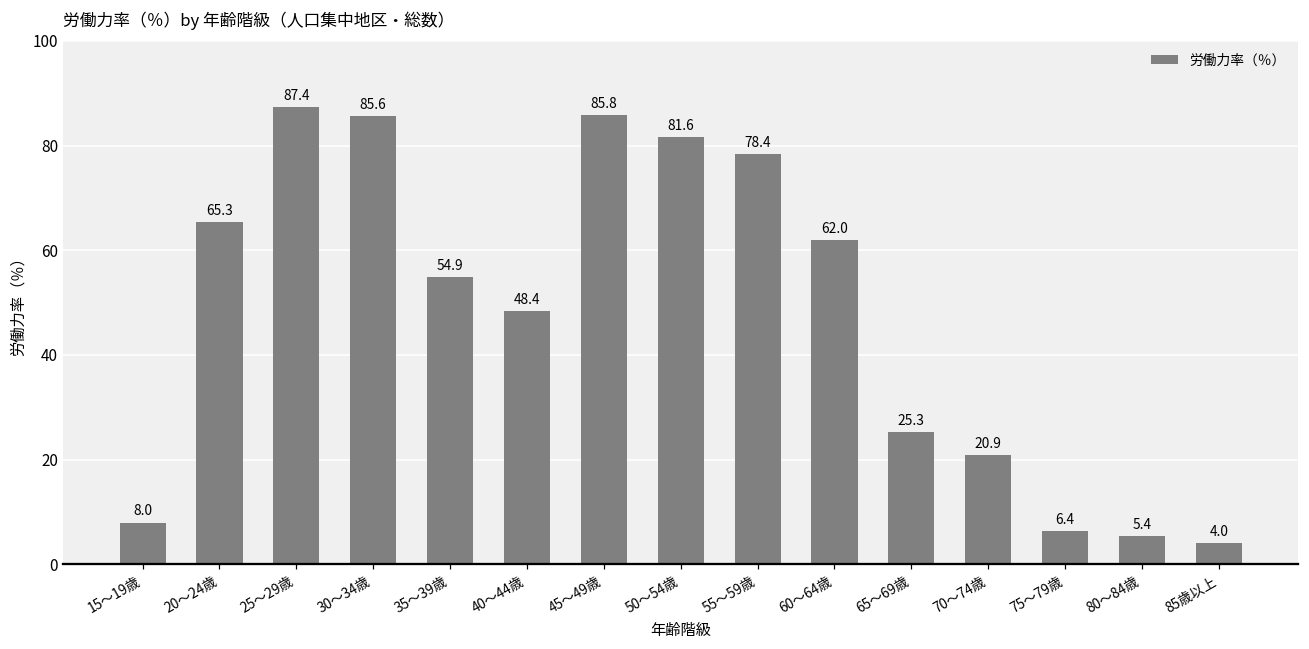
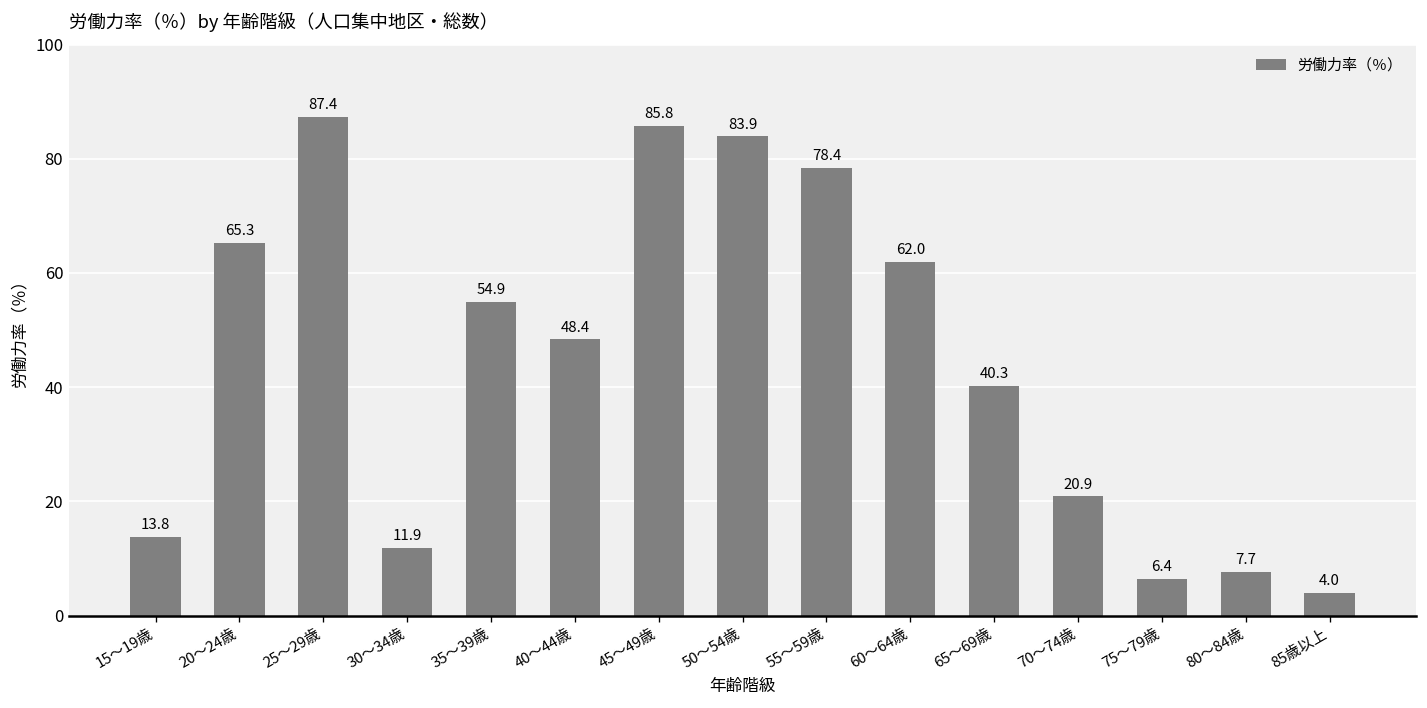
  {
-   "15～19歳": 8.0,
+   "15～19歳": 13.8,
    "20～24歳": 65.3,
    "25～29歳": 87.4,
-   "30～34歳": 85.6,
+   "30～34歳": 11.9,
    "35～39歳": 54.9,
    "40～44歳": 48.4,
    "45～49歳": 85.8,
-   "50～54歳": 81.6,
+   "50～54歳": 83.9,
    "55～59歳": 78.4,
    "60～64歳": 62.0,
-   "65～69歳": 25.3,
+   "65～69歳": 40.3,
    "70～74歳": 20.9,
    "75～79歳": 6.4,
-   "80～84歳": 5.4,
+   "80～84歳": 7.7,
    "85歳以上": 4.0
  }
